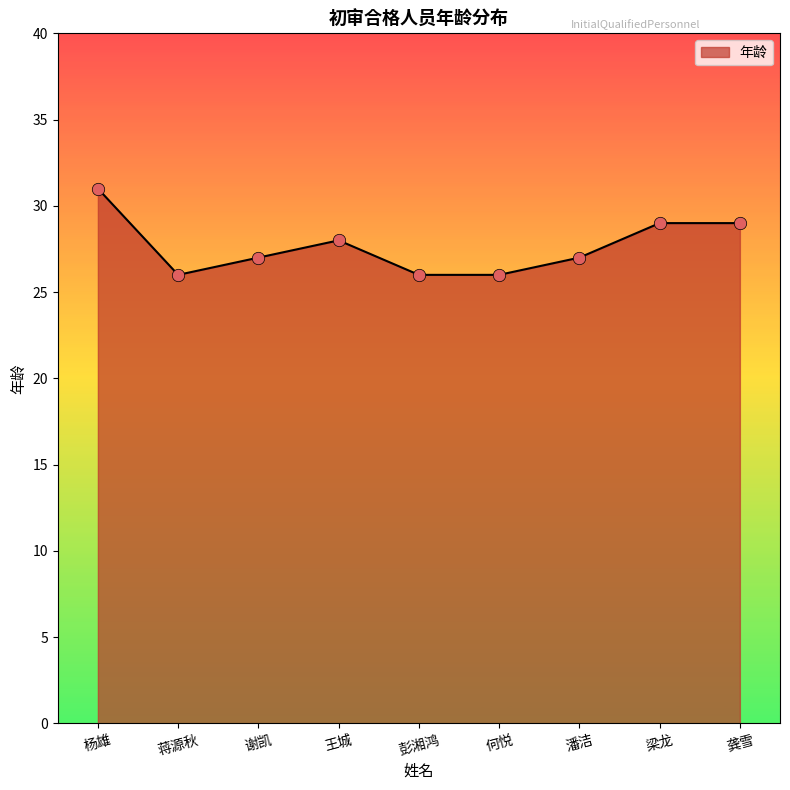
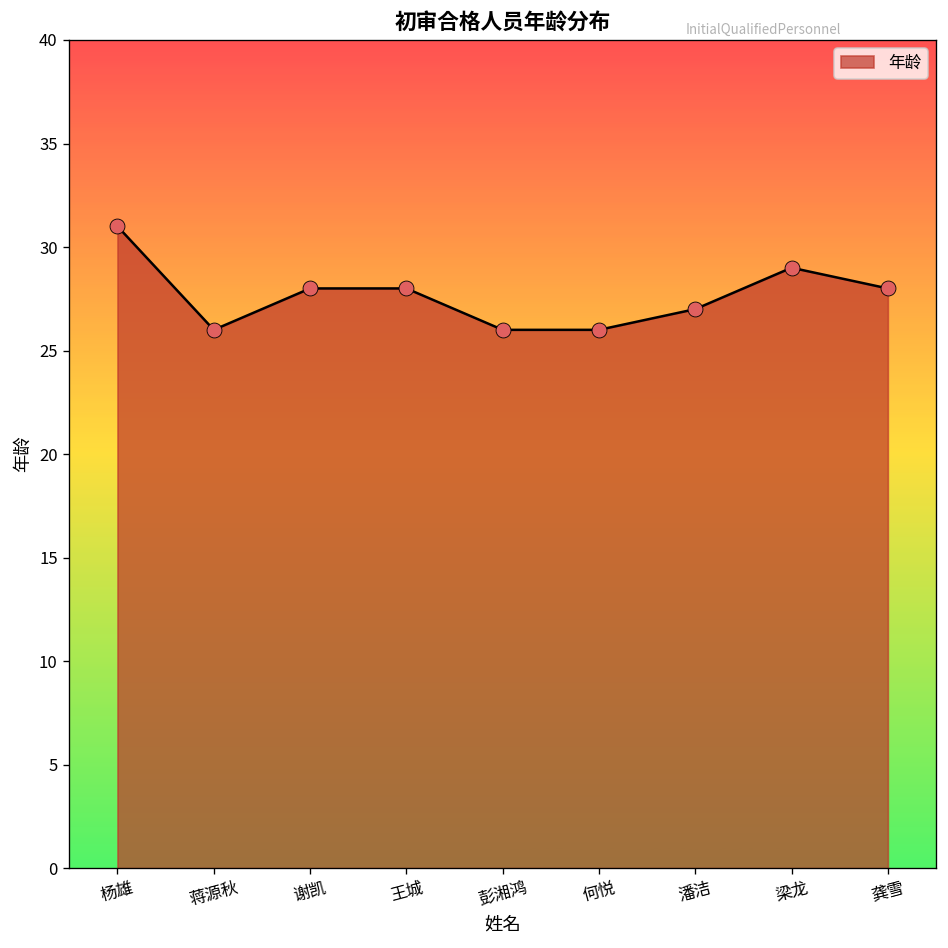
  {
    "杨雄": 31,
    "蒋源秋": 26,
-   "谢凯": 27,
+   "谢凯": 28,
    "王城": 28,
    "彭湘鸿": 26,
    "何悦": 26,
    "潘洁": 27,
    "梁龙": 29,
-   "龚雪": 29
+   "龚雪": 28
  }
